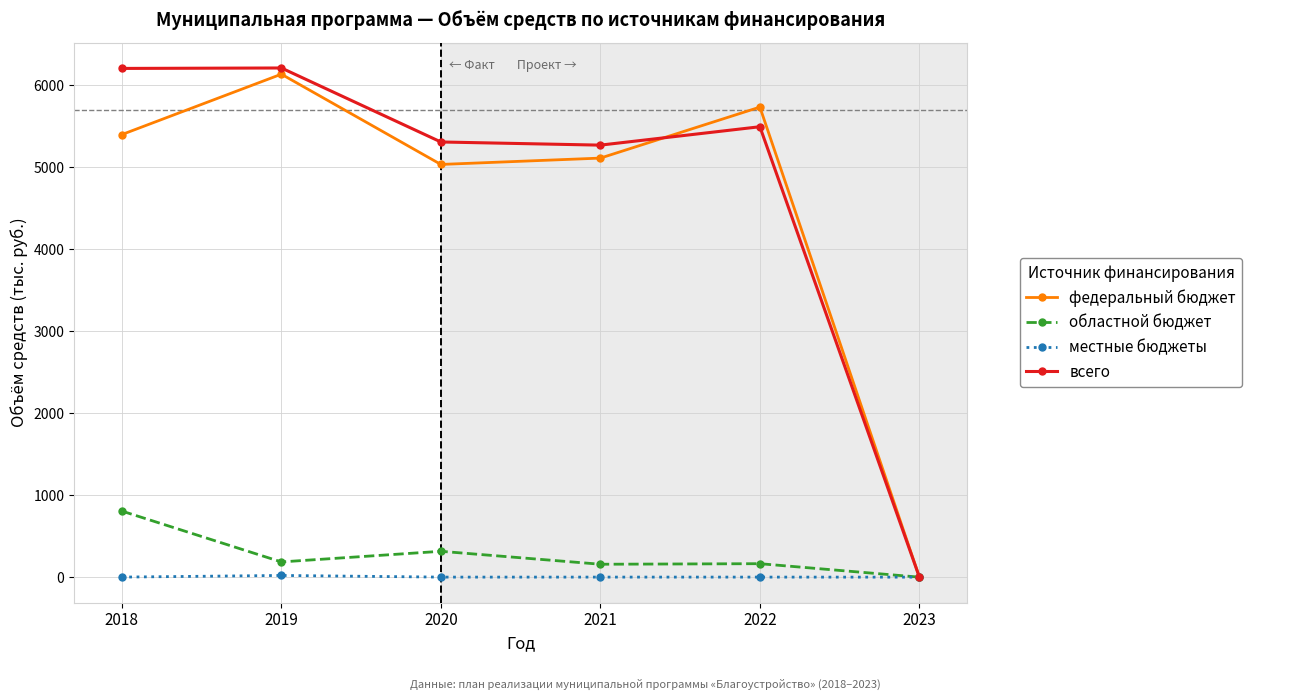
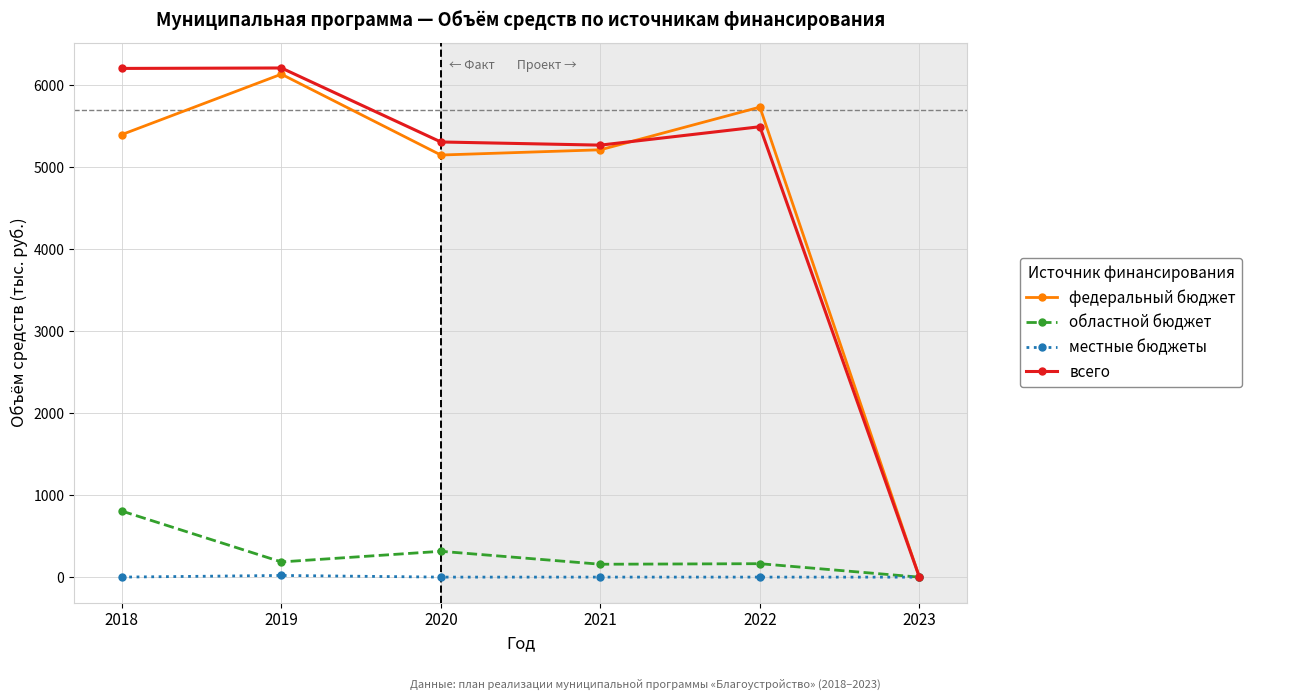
  {
    "федеральный бюджет": {
      "2018": 5400,
      "2019": 6100,
-     "2020": 5000,
-     "2021": 5100,
+     "2020": 5100,
+     "2021": 5200,
      "2022": 5700
    },
    "областной бюджет": {
      "2018": 800,
      "2019": 200,
      "2020": 300,
      "2021": 200,
      "2022": 200
    },
    "местные бюджеты": {
      "2018": 0,
      "2019": 0,
      "2020": 0,
      "2021": 0,
      "2022": 0
    },
    "всего": {
      "2018": 6200,
      "2019": 6200,
      "2020": 5300,
      "2021": 5300,
      "2022": 5500
    }
  }
